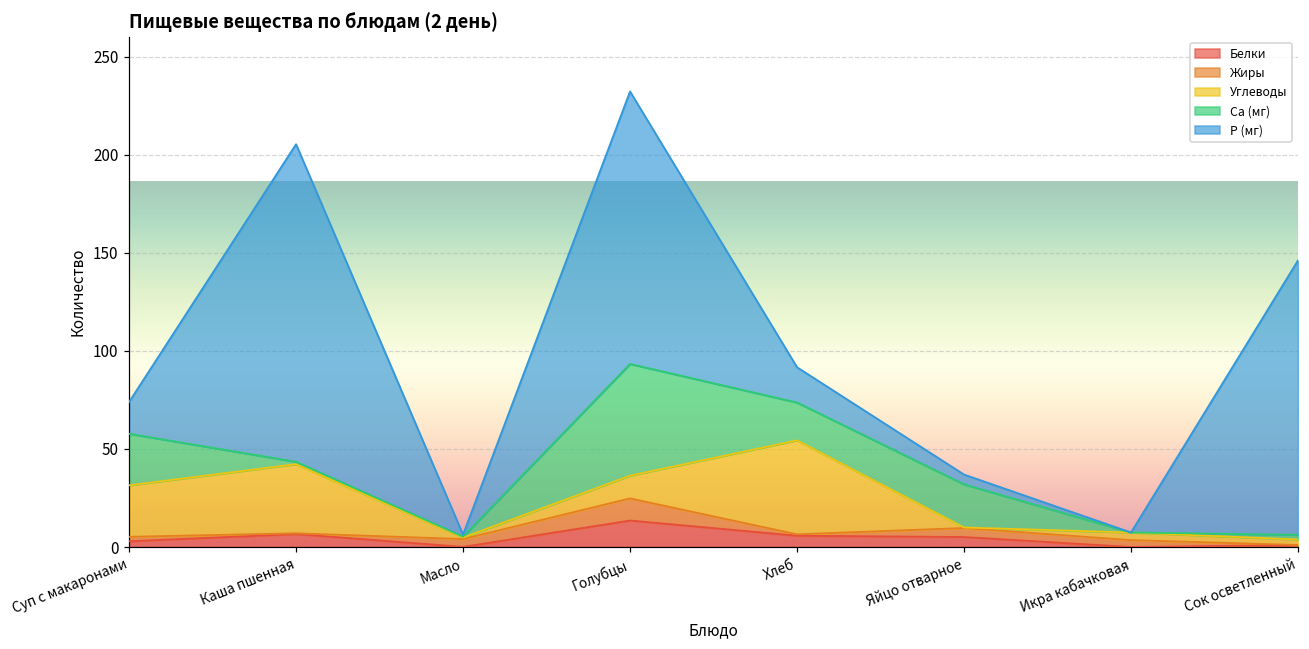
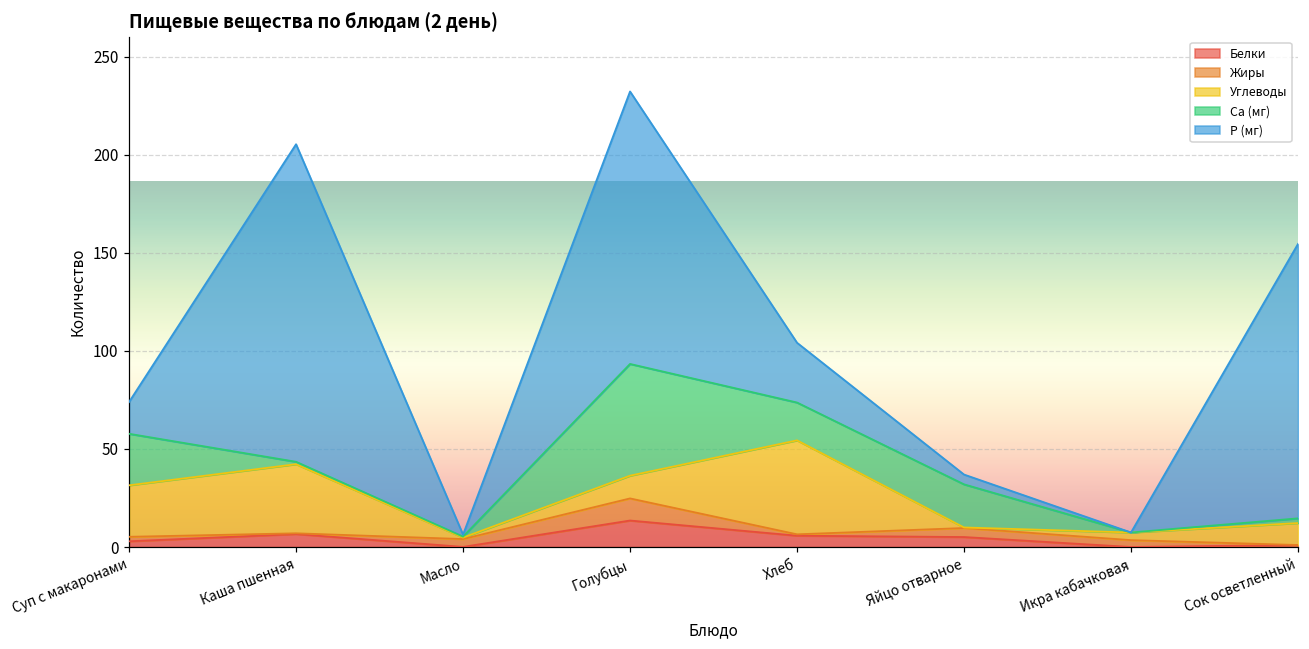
  {
    "Углеводы": {
      "Суп с макаронами": 26,
      "Голубцы": 12,
      "Хлеб": 48,
-     "Сок осветленный": 3
+     "Сок осветленный": 11
    },
    "Ca (мг)": {
      "Суп с макаронами": 26,
      "Голубцы": 57,
      "Хлеб": 19,
      "Яйцо отварное": 22,
      "Сок осветленный": 2
    },
    "P (мг)": {
      "Суп с макаронами": 16,
      "Каша пшенная": 162,
      "Голубцы": 139,
-     "Хлеб": 18,
+     "Хлеб": 31,
      "Яйцо отварное": 5,
      "Сок осветленный": 140
    }
  }
